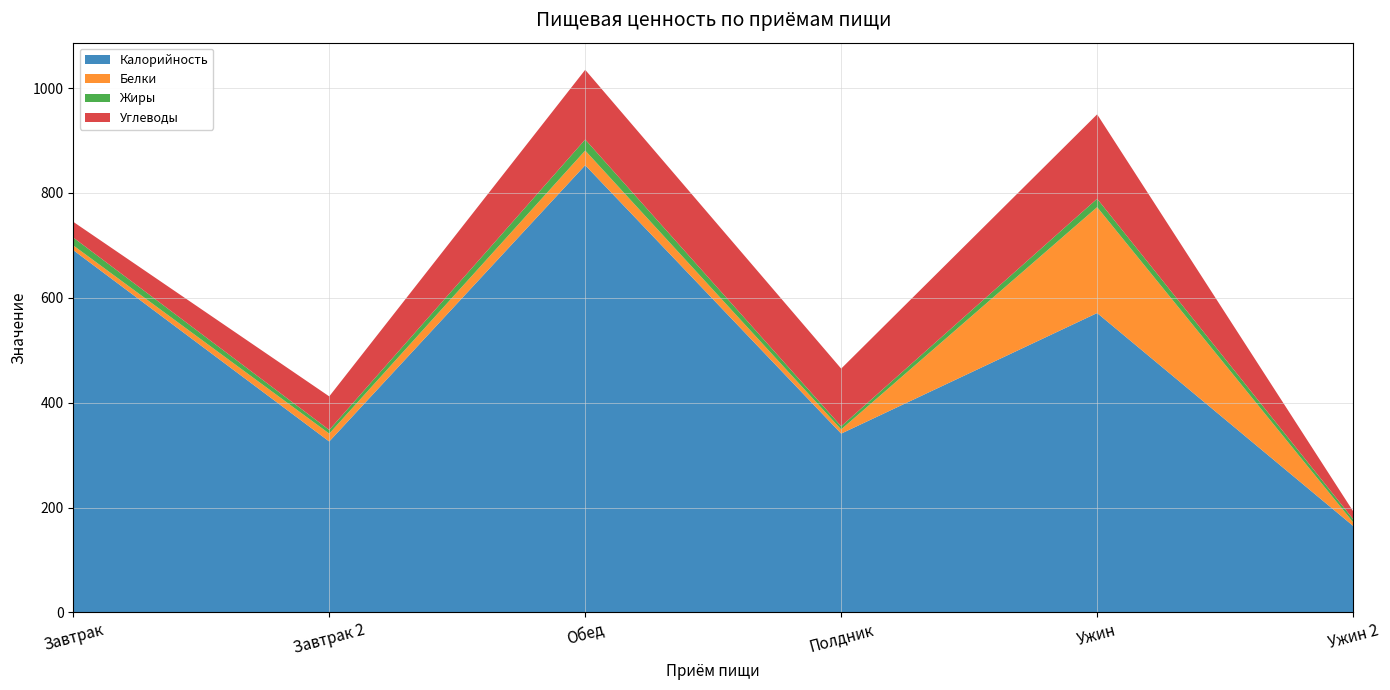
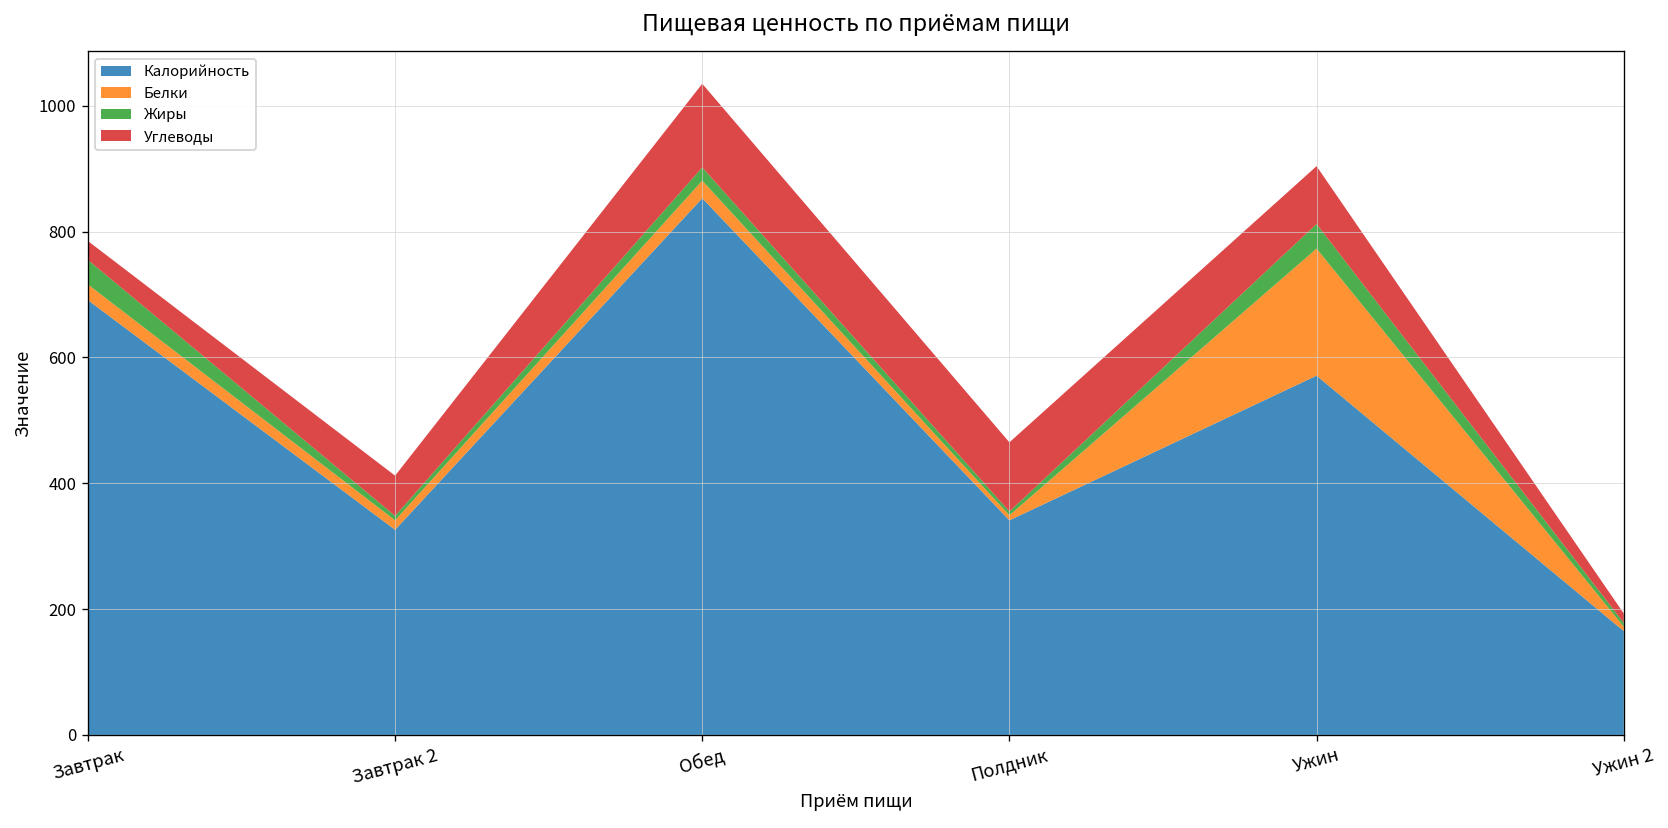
  {
    "Калорийность": {
      "Завтрак": 690,
      "Завтрак 2": 330,
      "Обед": 850,
      "Полдник": 340,
      "Ужин": 570,
      "Ужин 2": 170
    },
    "Белки": {
-     "Завтрак": 10,
+     "Завтрак": 30,
      "Завтрак 2": 20,
      "Обед": 30,
      "Полдник": 10,
      "Ужин": 200,
      "Ужин 2": 10
    },
    "Жиры": {
-     "Завтрак": 20,
+     "Завтрак": 40,
      "Завтрак 2": 10,
      "Обед": 20,
      "Полдник": 10,
-     "Ужин": 20,
+     "Ужин": 40,
      "Ужин 2": 10
    },
    "Углеводы": {
      "Завтрак": 30,
      "Завтрак 2": 60,
      "Обед": 130,
      "Полдник": 110,
-     "Ужин": 160,
+     "Ужин": 90,
      "Ужин 2": 20
    }
  }
